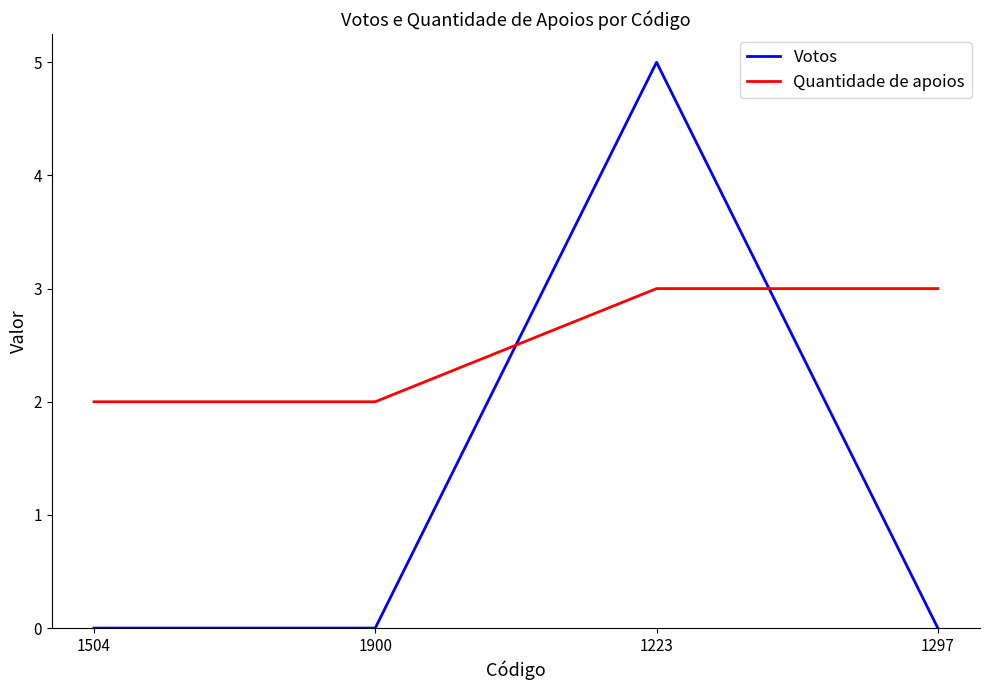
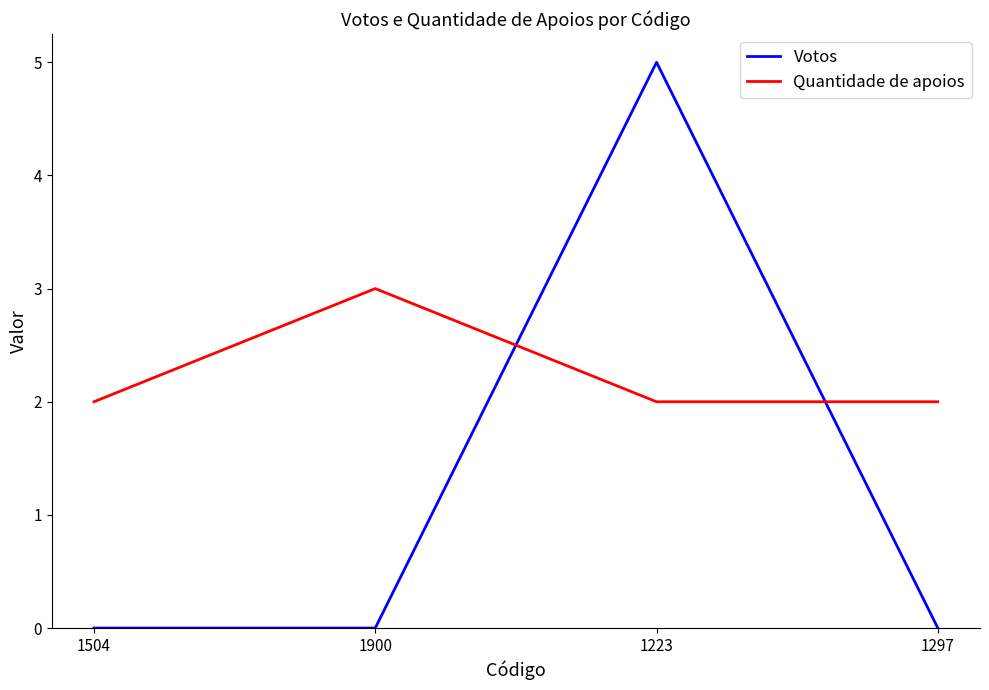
  {
    "Votos": {
      "1504": 0,
      "1900": 0,
      "1223": 5,
      "1297": 0
    },
    "Quantidade de apoios": {
      "1504": 2,
-     "1900": 2,
-     "1223": 3,
-     "1297": 3
+     "1900": 3,
+     "1223": 2,
+     "1297": 2
    }
  }
